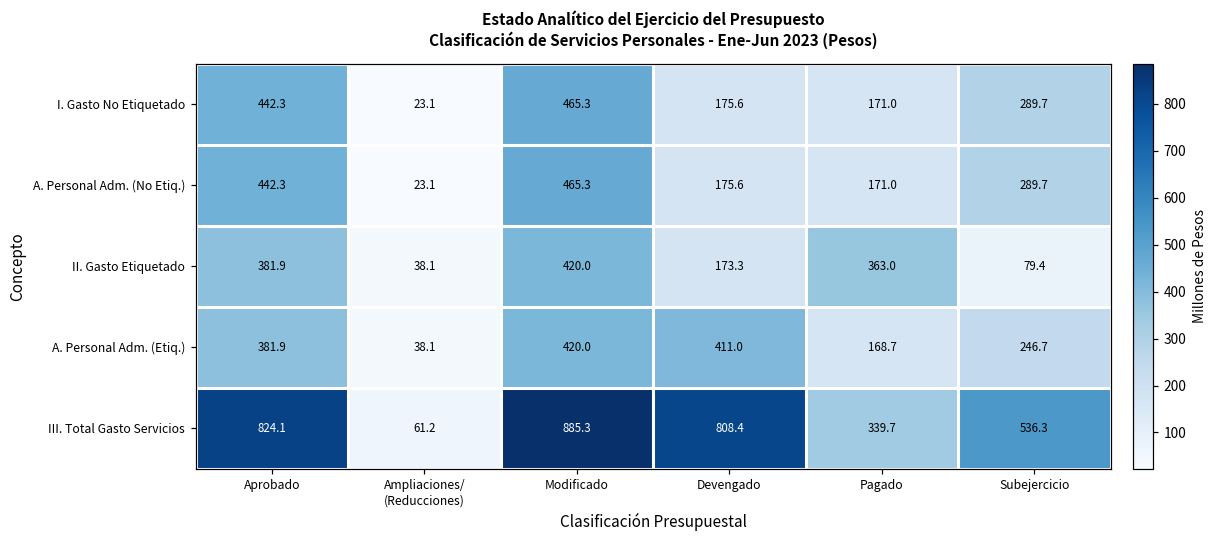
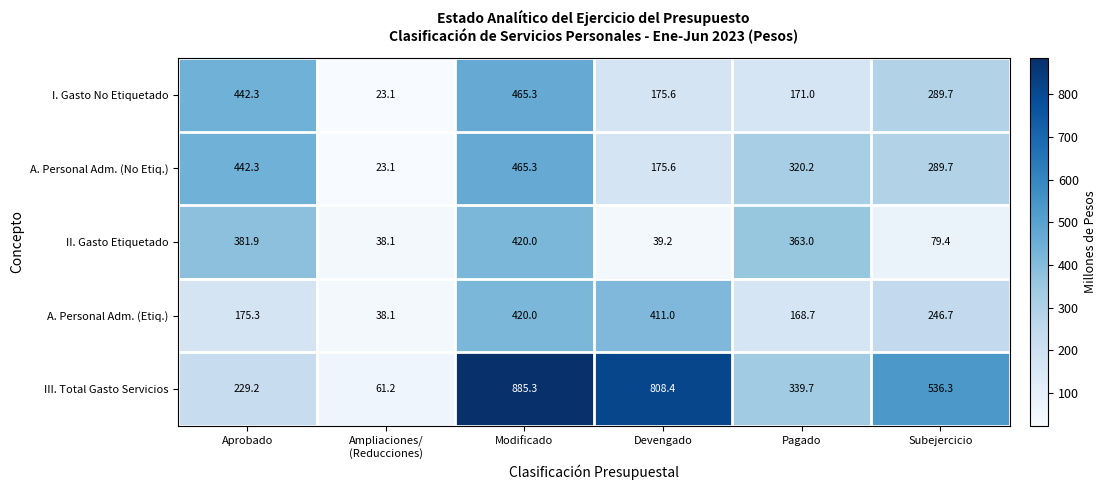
  {
    "I. Gasto No Etiquetado": {
      "Aprobado": 442.3,
      "Ampliaciones/ (Reducciones)": 23.1,
      "Modificado": 465.3,
      "Devengado": 175.6,
      "Pagado": 171.0,
      "Subejercicio": 289.7
    },
    "A. Personal Adm. (No Etiq.)": {
      "Aprobado": 442.3,
      "Ampliaciones/ (Reducciones)": 23.1,
      "Modificado": 465.3,
      "Devengado": 175.6,
-     "Pagado": 171.0,
+     "Pagado": 320.2,
      "Subejercicio": 289.7
    },
    "II. Gasto Etiquetado": {
      "Aprobado": 381.9,
      "Ampliaciones/ (Reducciones)": 38.1,
      "Modificado": 420.0,
-     "Devengado": 173.3,
+     "Devengado": 39.2,
      "Pagado": 363.0,
      "Subejercicio": 79.4
    },
    "A. Personal Adm. (Etiq.)": {
-     "Aprobado": 381.9,
+     "Aprobado": 175.3,
      "Ampliaciones/ (Reducciones)": 38.1,
      "Modificado": 420.0,
      "Devengado": 411.0,
      "Pagado": 168.7,
      "Subejercicio": 246.7
    },
    "III. Total Gasto Servicios": {
-     "Aprobado": 824.1,
+     "Aprobado": 229.2,
      "Ampliaciones/ (Reducciones)": 61.2,
      "Modificado": 885.3,
      "Devengado": 808.4,
      "Pagado": 339.7,
      "Subejercicio": 536.3
    }
  }
